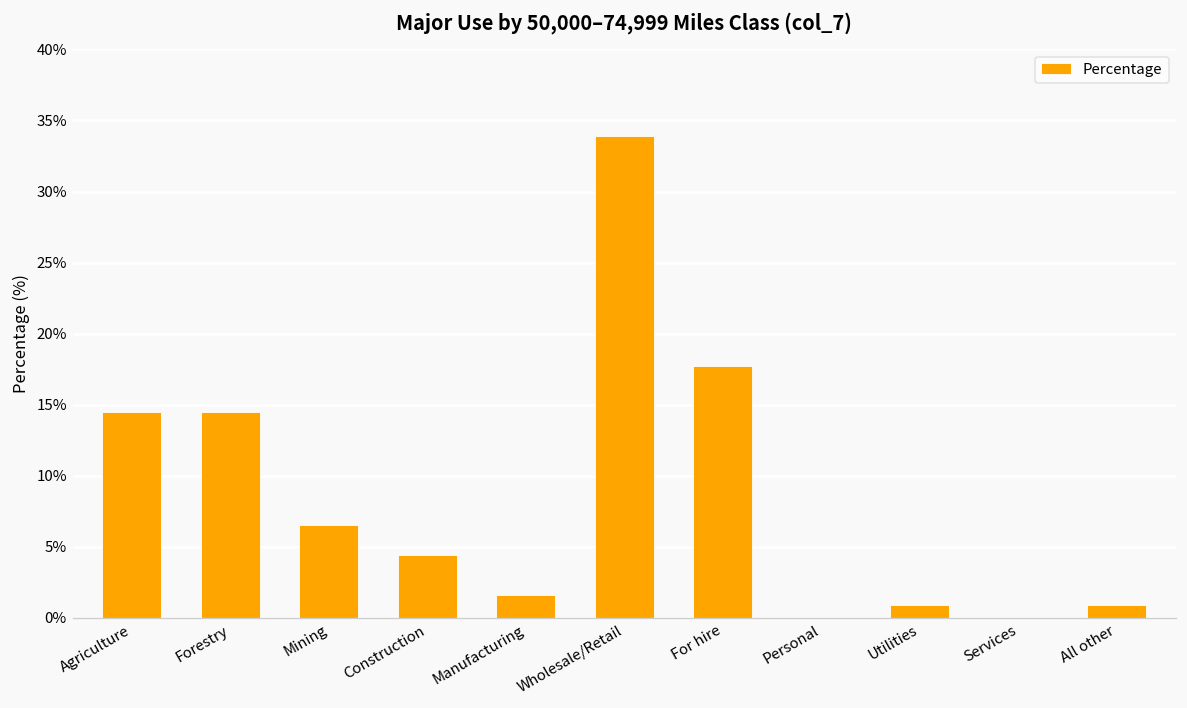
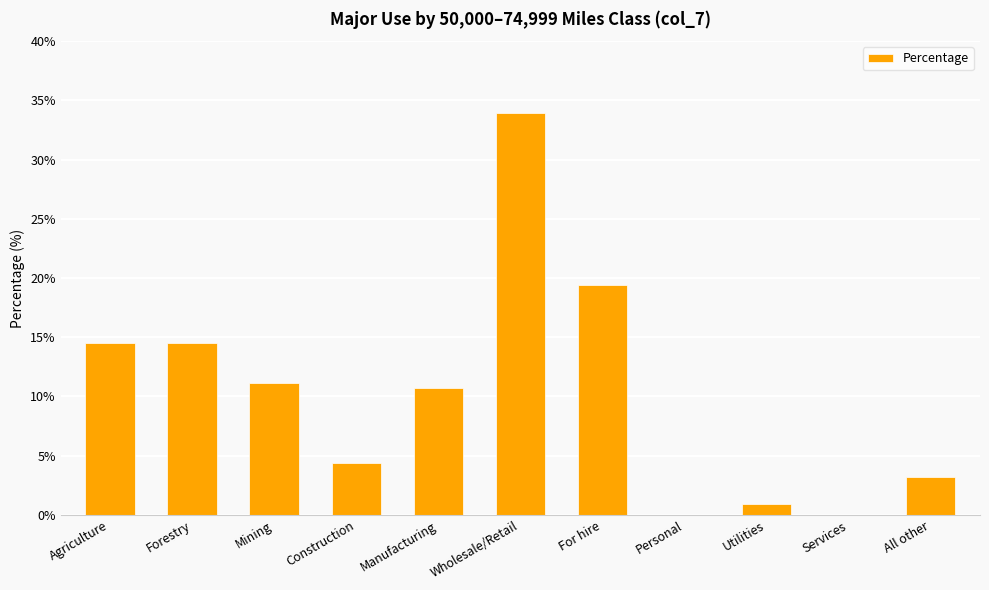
  {
    "Agriculture": "14.5%",
    "Forestry": "14.5%",
-   "Mining": "6.5%",
+   "Mining": "11.1%",
    "Construction": "4.4%",
-   "Manufacturing": "1.6%",
+   "Manufacturing": "10.7%",
    "Wholesale/Retail": "33.9%",
-   "For hire": "17.7%",
+   "For hire": "19.4%",
    "Personal": "0.0%",
    "Utilities": "0.9%",
    "Services": "0.0%",
-   "All other": "0.9%"
+   "All other": "3.2%"
  }
